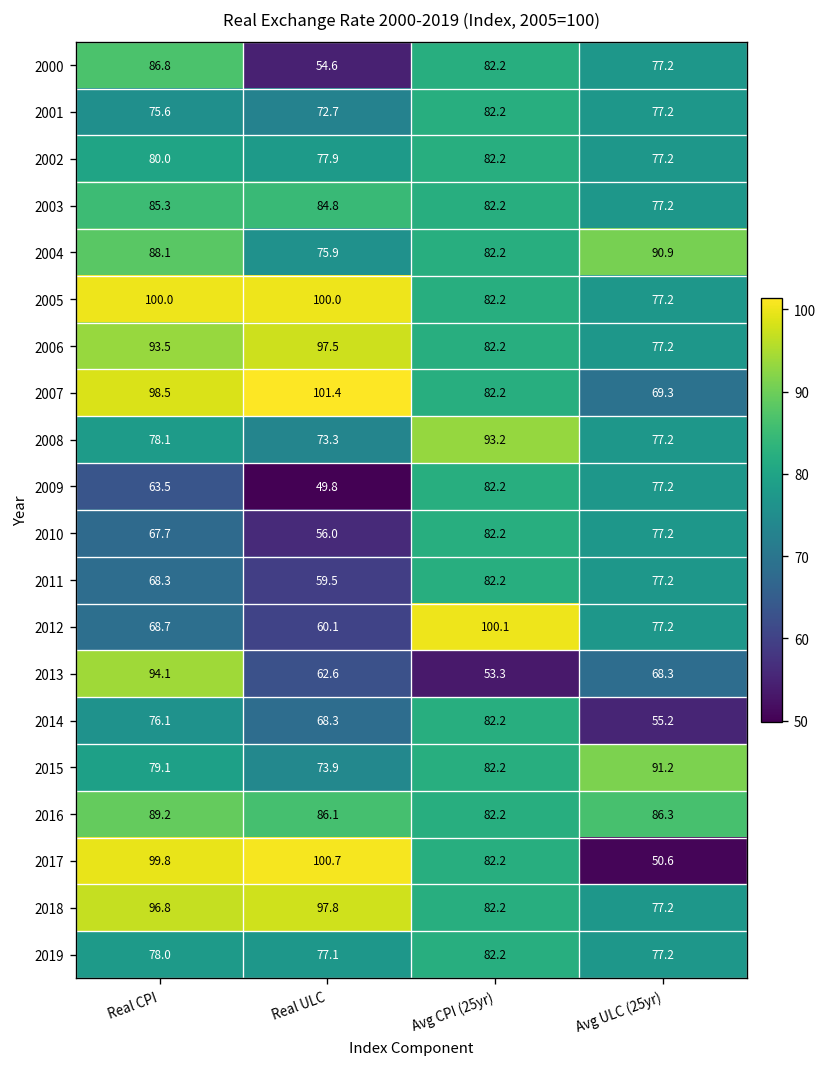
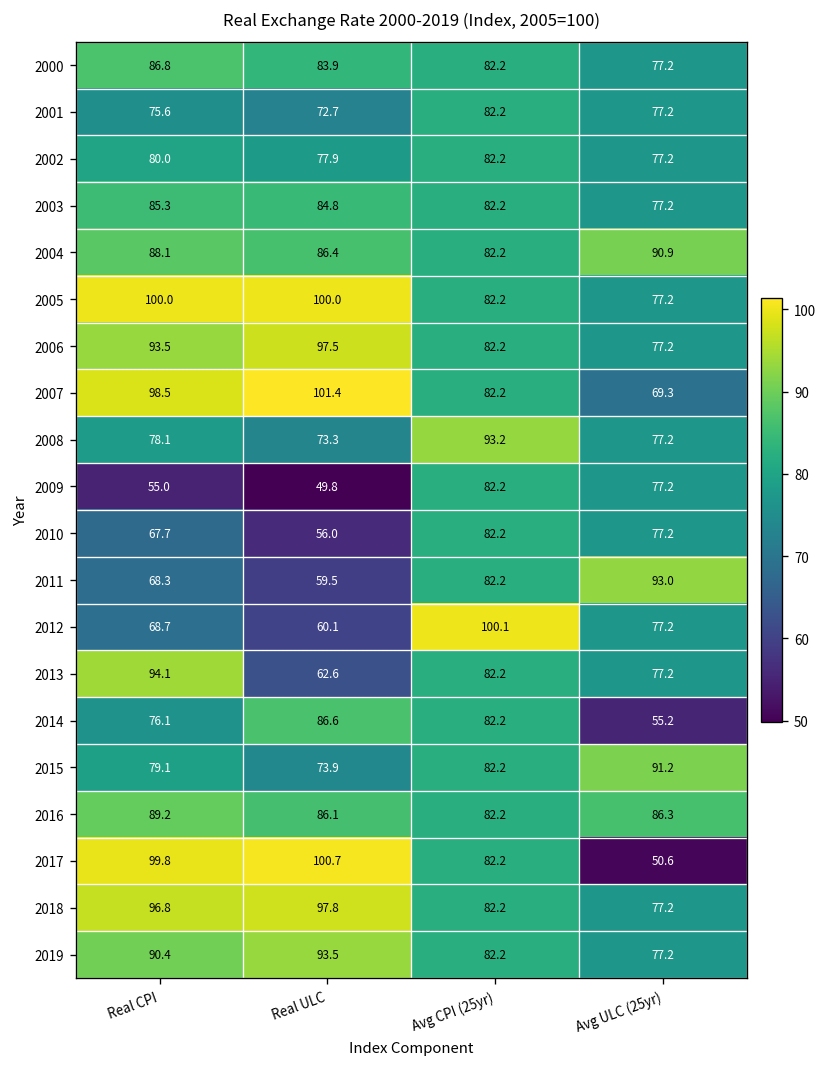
  {
    "2000": {
      "Real CPI": 86.8,
-     "Real ULC": 54.6,
+     "Real ULC": 83.9,
      "Avg CPI (25yr)": 82.2,
      "Avg ULC (25yr)": 77.2
    },
    "2001": {
      "Real CPI": 75.6,
      "Real ULC": 72.7,
      "Avg CPI (25yr)": 82.2,
      "Avg ULC (25yr)": 77.2
    },
    "2002": {
      "Real CPI": 80.0,
      "Real ULC": 77.9,
      "Avg CPI (25yr)": 82.2,
      "Avg ULC (25yr)": 77.2
    },
    "2003": {
      "Real CPI": 85.3,
      "Real ULC": 84.8,
      "Avg CPI (25yr)": 82.2,
      "Avg ULC (25yr)": 77.2
    },
    "2004": {
      "Real CPI": 88.1,
-     "Real ULC": 75.9,
+     "Real ULC": 86.4,
      "Avg CPI (25yr)": 82.2,
      "Avg ULC (25yr)": 90.9
    },
    "2005": {
      "Real CPI": 100.0,
      "Real ULC": 100.0,
      "Avg CPI (25yr)": 82.2,
      "Avg ULC (25yr)": 77.2
    },
    "2006": {
      "Real CPI": 93.5,
      "Real ULC": 97.5,
      "Avg CPI (25yr)": 82.2,
      "Avg ULC (25yr)": 77.2
    },
    "2007": {
      "Real CPI": 98.5,
      "Real ULC": 101.4,
      "Avg CPI (25yr)": 82.2,
      "Avg ULC (25yr)": 69.3
    },
    "2008": {
      "Real CPI": 78.1,
      "Real ULC": 73.3,
      "Avg CPI (25yr)": 93.2,
      "Avg ULC (25yr)": 77.2
    },
    "2009": {
-     "Real CPI": 63.5,
+     "Real CPI": 55.0,
      "Real ULC": 49.8,
      "Avg CPI (25yr)": 82.2,
      "Avg ULC (25yr)": 77.2
    },
    "2010": {
      "Real CPI": 67.7,
      "Real ULC": 56.0,
      "Avg CPI (25yr)": 82.2,
      "Avg ULC (25yr)": 77.2
    },
    "2011": {
      "Real CPI": 68.3,
      "Real ULC": 59.5,
      "Avg CPI (25yr)": 82.2,
-     "Avg ULC (25yr)": 77.2
+     "Avg ULC (25yr)": 93.0
    },
    "2012": {
      "Real CPI": 68.7,
      "Real ULC": 60.1,
      "Avg CPI (25yr)": 100.1,
      "Avg ULC (25yr)": 77.2
    },
    "2013": {
      "Real CPI": 94.1,
      "Real ULC": 62.6,
-     "Avg CPI (25yr)": 53.3,
-     "Avg ULC (25yr)": 68.3
+     "Avg CPI (25yr)": 82.2,
+     "Avg ULC (25yr)": 77.2
    },
    "2014": {
      "Real CPI": 76.1,
-     "Real ULC": 68.3,
+     "Real ULC": 86.6,
      "Avg CPI (25yr)": 82.2,
      "Avg ULC (25yr)": 55.2
    },
    "2015": {
      "Real CPI": 79.1,
      "Real ULC": 73.9,
      "Avg CPI (25yr)": 82.2,
      "Avg ULC (25yr)": 91.2
    },
    "2016": {
      "Real CPI": 89.2,
      "Real ULC": 86.1,
      "Avg CPI (25yr)": 82.2,
      "Avg ULC (25yr)": 86.3
    },
    "2017": {
      "Real CPI": 99.8,
      "Real ULC": 100.7,
      "Avg CPI (25yr)": 82.2,
      "Avg ULC (25yr)": 50.6
    },
    "2018": {
      "Real CPI": 96.8,
      "Real ULC": 97.8,
      "Avg CPI (25yr)": 82.2,
      "Avg ULC (25yr)": 77.2
    },
    "2019": {
-     "Real CPI": 78.0,
-     "Real ULC": 77.1,
+     "Real CPI": 90.4,
+     "Real ULC": 93.5,
      "Avg CPI (25yr)": 82.2,
      "Avg ULC (25yr)": 77.2
    }
  }
